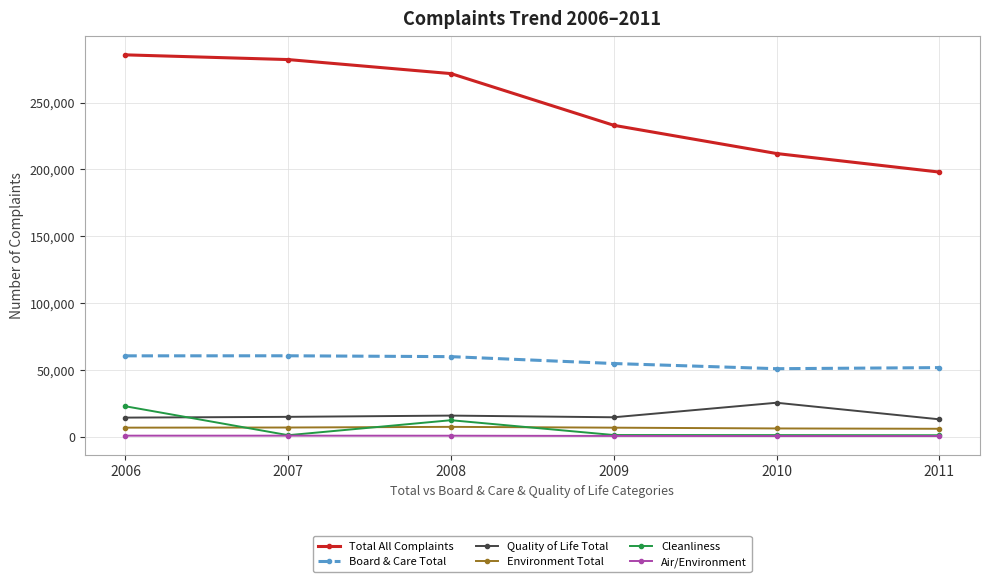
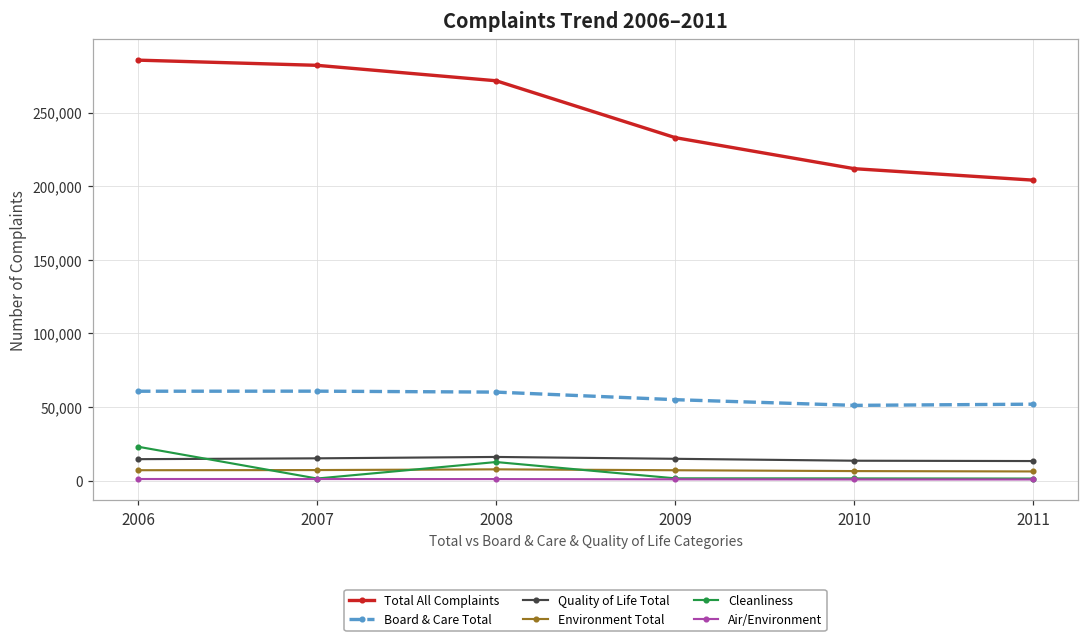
  {
    "Total All Complaints": {
      "2006": "286,000",
      "2007": "282,000",
      "2008": "272,000",
      "2009": "233,000",
      "2010": "212,000",
-     "2011": "198,000"
+     "2011": "204,000"
    },
    "Board & Care Total": {
      "2006": "61,000",
      "2007": "61,000",
      "2008": "60,000",
      "2009": "55,000",
      "2010": "51,000",
      "2011": "52,000"
    },
    "Quality of Life Total": {
      "2006": "15,000",
      "2007": "15,000",
      "2008": "16,000",
      "2009": "15,000",
-     "2010": "26,000",
+     "2010": "14,000",
      "2011": "13,000"
    },
    "Environment Total": {
      "2006": "7,000",
      "2007": "7,000",
      "2008": "8,000",
      "2009": "7,000",
      "2010": "7,000",
      "2011": "6,000"
    },
    "Cleanliness": {
      "2006": "23,000",
      "2008": "13,000"
    },
    "Air/Environment": {
      "2006": "1,000",
      "2008": "1,000"
    }
  }
